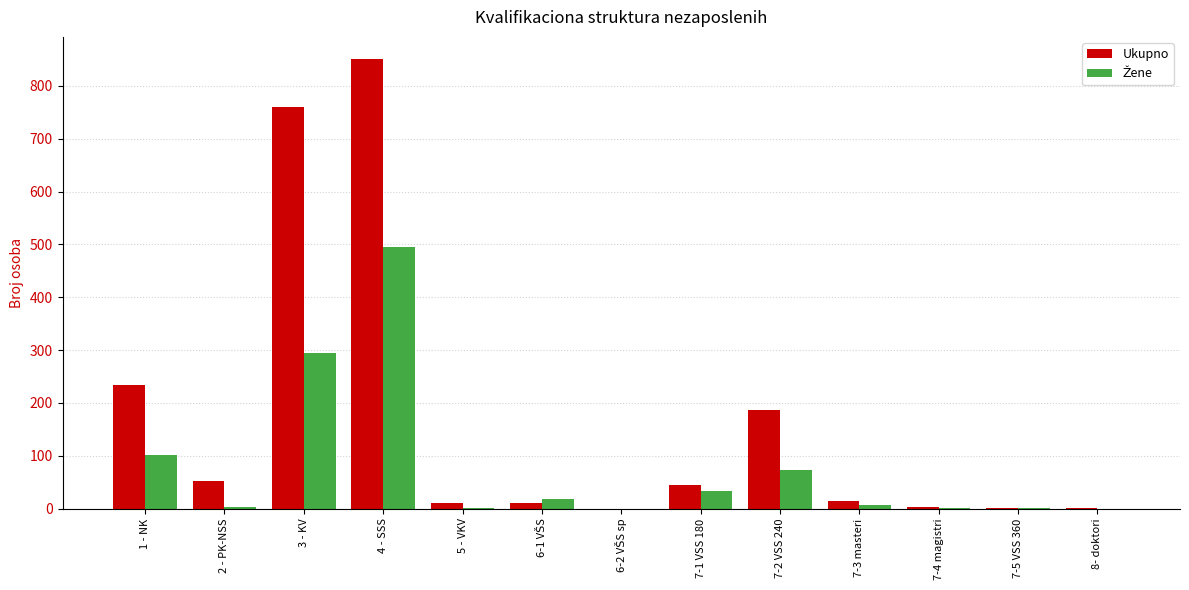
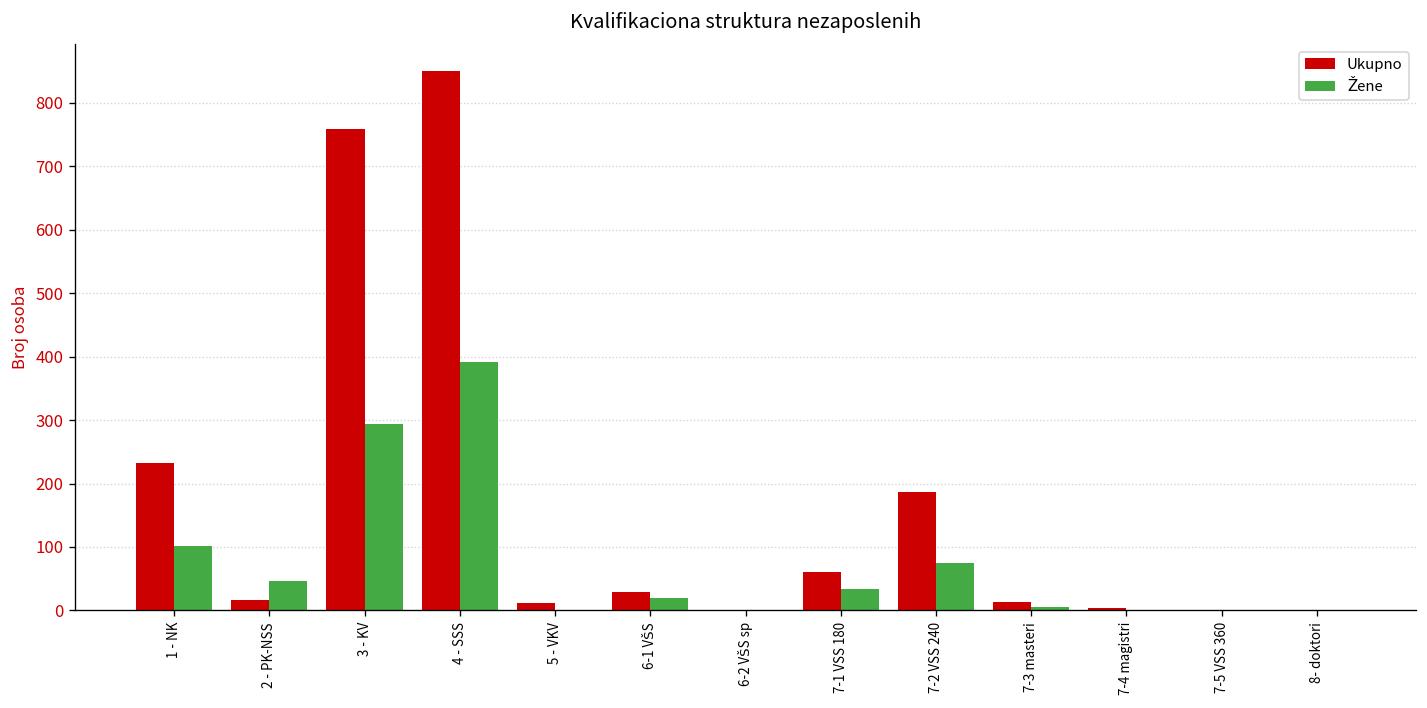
  {
    "Ukupno": {
      "1 - NK": 230,
-     "2 - PK-NSS": 50,
+     "2 - PK-NSS": 20,
      "3 - KV": 760,
      "4 - SSS": 850,
      "5 - VKV": 10,
-     "6-1 VŠS": 10,
+     "6-1 VŠS": 30,
      "6-2 VŠS sp": 0,
-     "7-1 VSS 180": 50,
+     "7-1 VSS 180": 60,
      "7-2 VSS 240": 190,
      "7-3 masteri": 10
    },
    "Žene": {
      "1 - NK": 100,
-     "2 - PK-NSS": 0,
+     "2 - PK-NSS": 50,
      "3 - KV": 290,
-     "4 - SSS": 500,
+     "4 - SSS": 390,
      "6-1 VŠS": 20,
      "6-2 VŠS sp": 0,
      "7-1 VSS 180": 30,
      "7-2 VSS 240": 70,
      "7-3 masteri": 10,
      "8- doktori": 0
    }
  }
